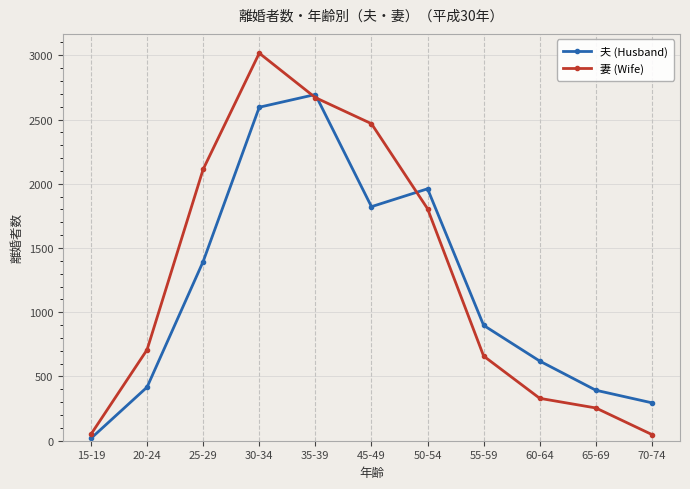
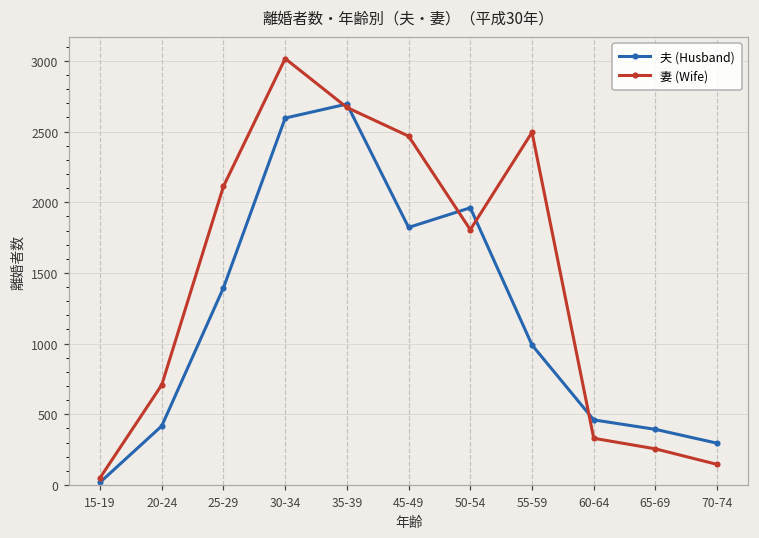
  {
    "夫 (Husband)": {
      "15-19": 20,
      "20-24": 420,
      "25-29": 1400,
      "30-34": 2600,
      "35-39": 2700,
      "45-49": 1820,
      "50-54": 1960,
-     "55-59": 900,
-     "60-64": 620,
+     "55-59": 990,
+     "60-64": 460,
      "65-69": 390,
      "70-74": 300
    },
    "妻 (Wife)": {
      "15-19": 50,
      "20-24": 710,
      "25-29": 2110,
      "30-34": 3020,
      "35-39": 2670,
      "45-49": 2470,
      "50-54": 1810,
-     "55-59": 660,
+     "55-59": 2500,
      "60-64": 330,
      "65-69": 260,
-     "70-74": 50
+     "70-74": 150
    }
  }
